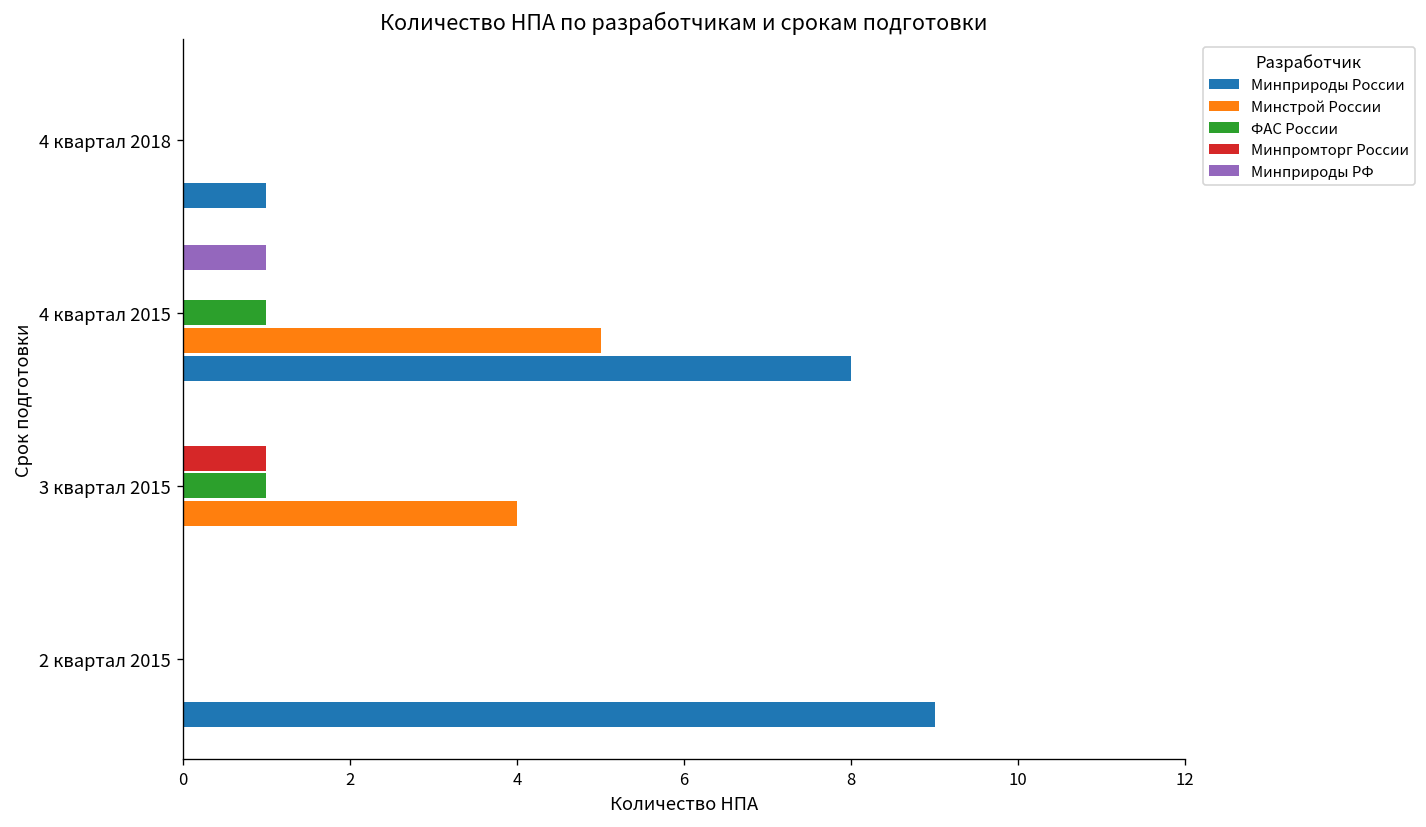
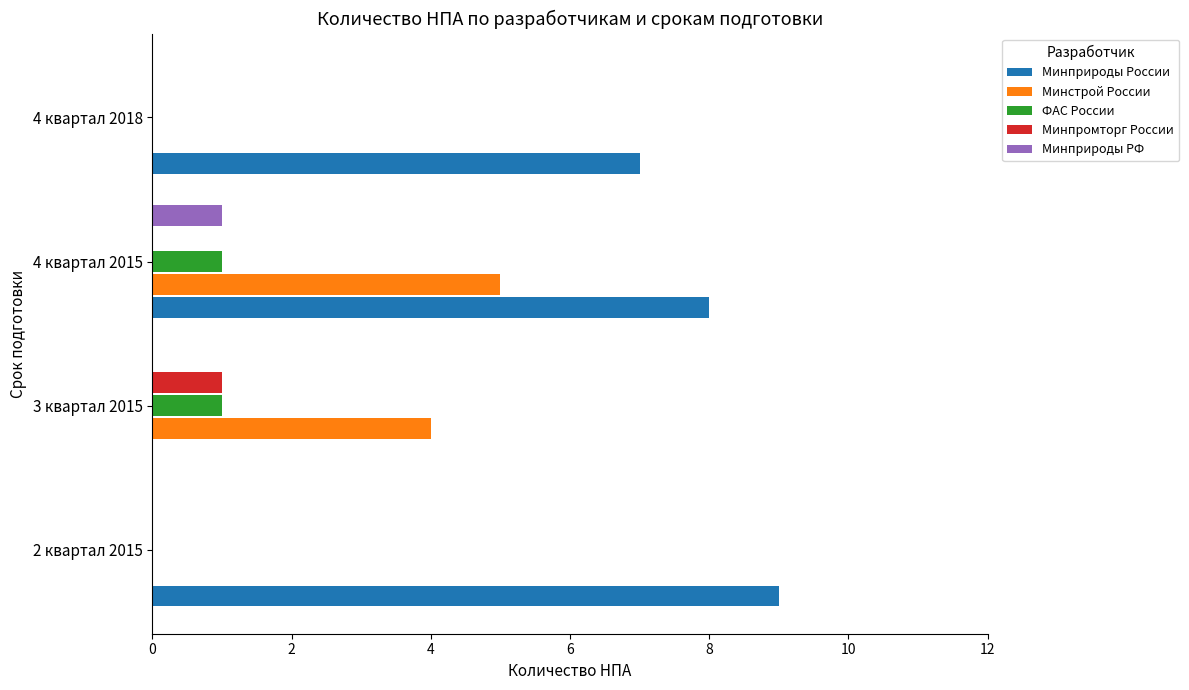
  {
    "Минприроды России": {
-     "4 квартал 2018": 1,
+     "4 квартал 2018": 7,
      "4 квартал 2015": 8,
      "3 квартал 2015": 0,
      "2 квартал 2015": 9
    },
    "Минстрой России": {
      "4 квартал 2018": 0,
      "4 квартал 2015": 5,
      "3 квартал 2015": 4,
      "2 квартал 2015": 0
    },
    "ФАС России": {
      "4 квартал 2018": 0,
      "4 квартал 2015": 1,
      "3 квартал 2015": 1,
      "2 квартал 2015": 0
    },
    "Минпромторг России": {
      "4 квартал 2018": 0,
      "4 квартал 2015": 0,
      "3 квартал 2015": 1,
      "2 квартал 2015": 0
    },
    "Минприроды РФ": {
      "4 квартал 2018": 0,
      "4 квартал 2015": 1,
      "3 квартал 2015": 0,
      "2 квартал 2015": 0
    }
  }
